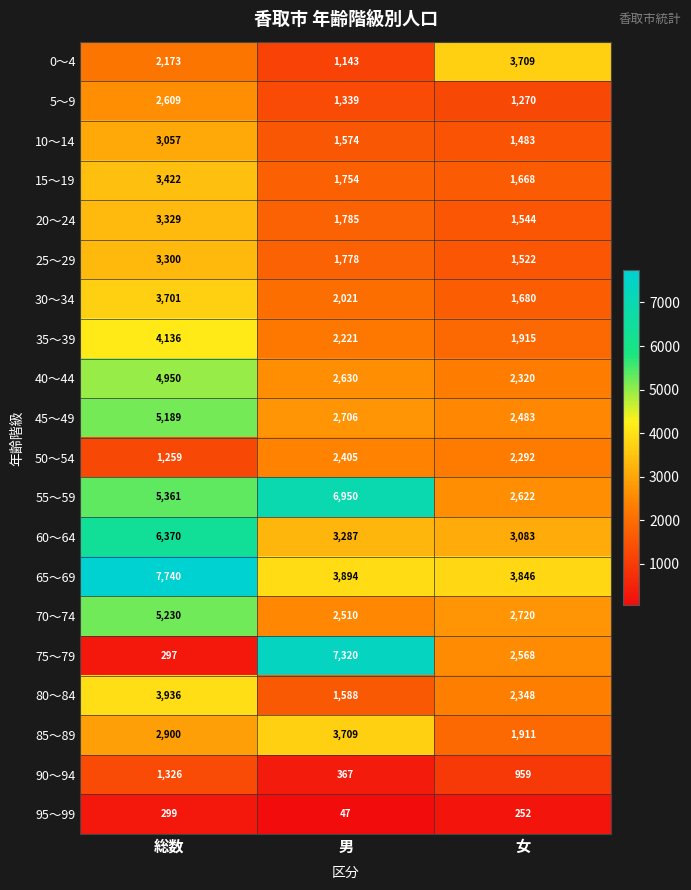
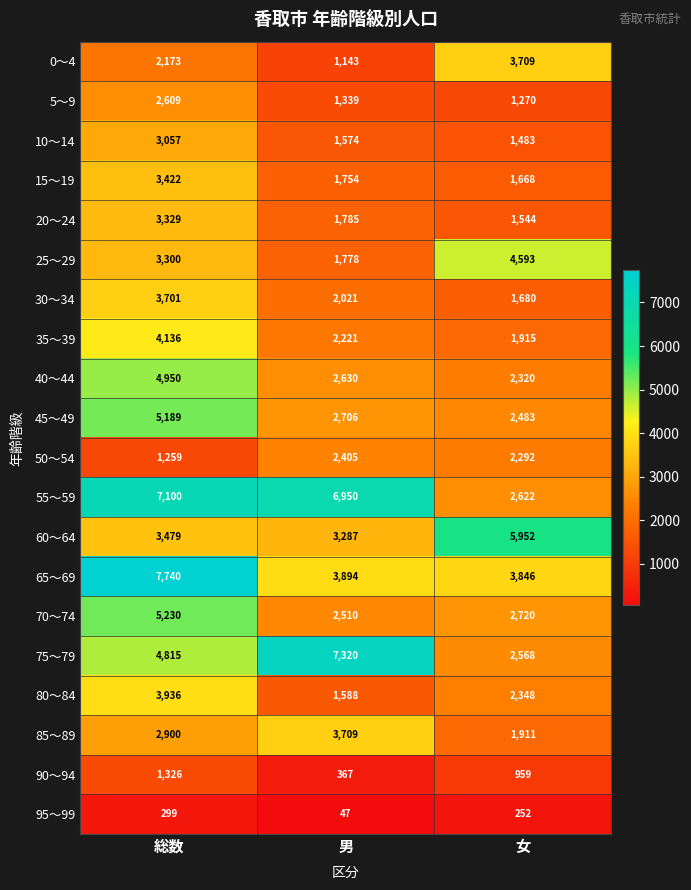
  {
    "0～4": {
      "総数": "2,173",
      "男": "1,143",
      "女": "3,709"
    },
    "5～9": {
      "総数": "2,609",
      "男": "1,339",
      "女": "1,270"
    },
    "10～14": {
      "総数": "3,057",
      "男": "1,574",
      "女": "1,483"
    },
    "15～19": {
      "総数": "3,422",
      "男": "1,754",
      "女": "1,668"
    },
    "20～24": {
      "総数": "3,329",
      "男": "1,785",
      "女": "1,544"
    },
    "25～29": {
      "総数": "3,300",
      "男": "1,778",
-     "女": "1,522"
+     "女": "4,593"
    },
    "30～34": {
      "総数": "3,701",
      "男": "2,021",
      "女": "1,680"
    },
    "35～39": {
      "総数": "4,136",
      "男": "2,221",
      "女": "1,915"
    },
    "40～44": {
      "総数": "4,950",
      "男": "2,630",
      "女": "2,320"
    },
    "45～49": {
      "総数": "5,189",
      "男": "2,706",
      "女": "2,483"
    },
    "50～54": {
      "総数": "1,259",
      "男": "2,405",
      "女": "2,292"
    },
    "55～59": {
-     "総数": "5,361",
+     "総数": "7,100",
      "男": "6,950",
      "女": "2,622"
    },
    "60～64": {
-     "総数": "6,370",
+     "総数": "3,479",
      "男": "3,287",
-     "女": "3,083"
+     "女": "5,952"
    },
    "65～69": {
      "総数": "7,740",
      "男": "3,894",
      "女": "3,846"
    },
    "70～74": {
      "総数": "5,230",
      "男": "2,510",
      "女": "2,720"
    },
    "75～79": {
-     "総数": "297",
+     "総数": "4,815",
      "男": "7,320",
      "女": "2,568"
    },
    "80～84": {
      "総数": "3,936",
      "男": "1,588",
      "女": "2,348"
    },
    "85～89": {
      "総数": "2,900",
      "男": "3,709",
      "女": "1,911"
    },
    "90～94": {
      "総数": "1,326",
      "男": "367",
      "女": "959"
    },
    "95～99": {
      "総数": "299",
      "男": "47",
      "女": "252"
    }
  }
